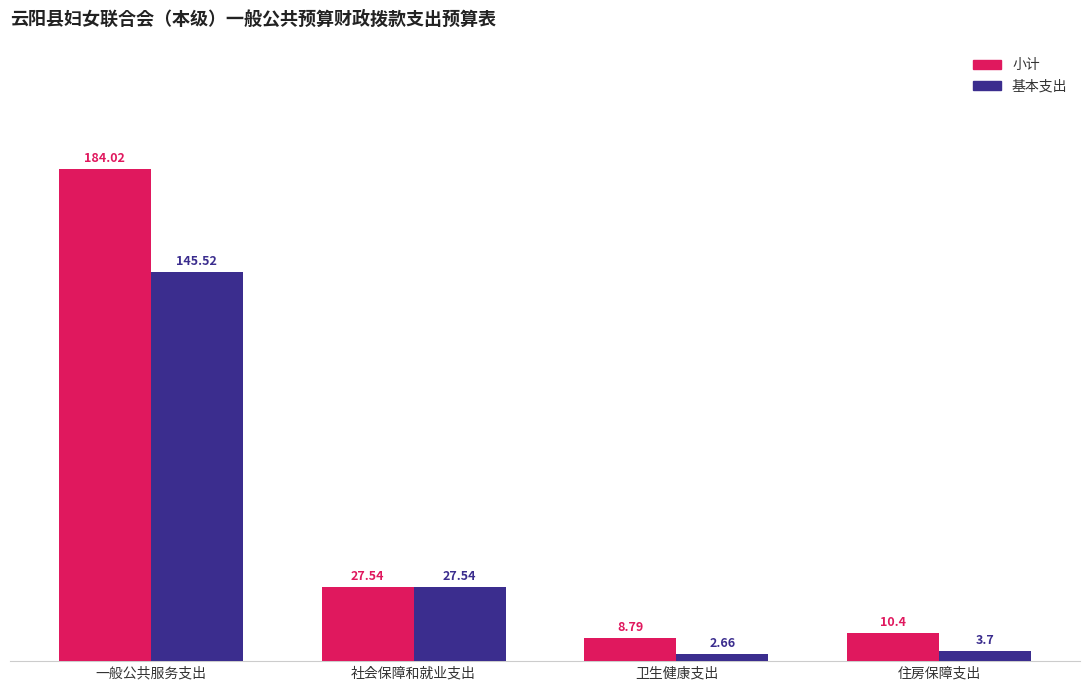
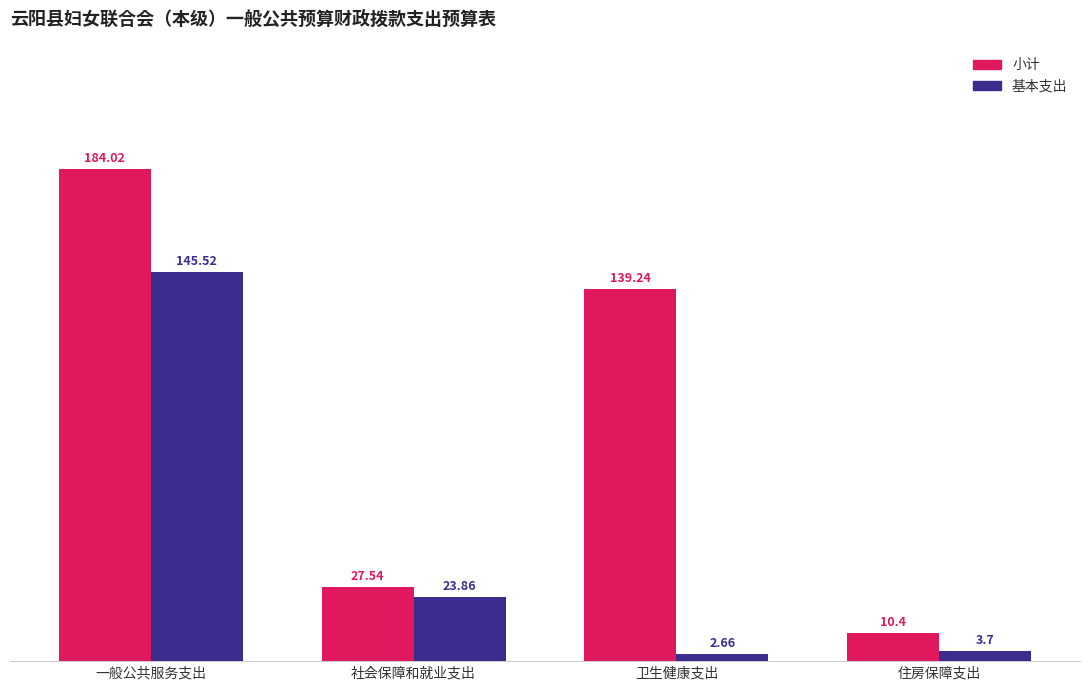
  {
    "小计": {
      "一般公共服务支出": 184.02,
      "社会保障和就业支出": 27.54,
-     "卫生健康支出": 8.79,
+     "卫生健康支出": 139.24,
      "住房保障支出": 10.4
    },
    "基本支出": {
      "一般公共服务支出": 145.52,
-     "社会保障和就业支出": 27.54,
+     "社会保障和就业支出": 23.86,
      "卫生健康支出": 2.66,
      "住房保障支出": 3.7
    }
  }
